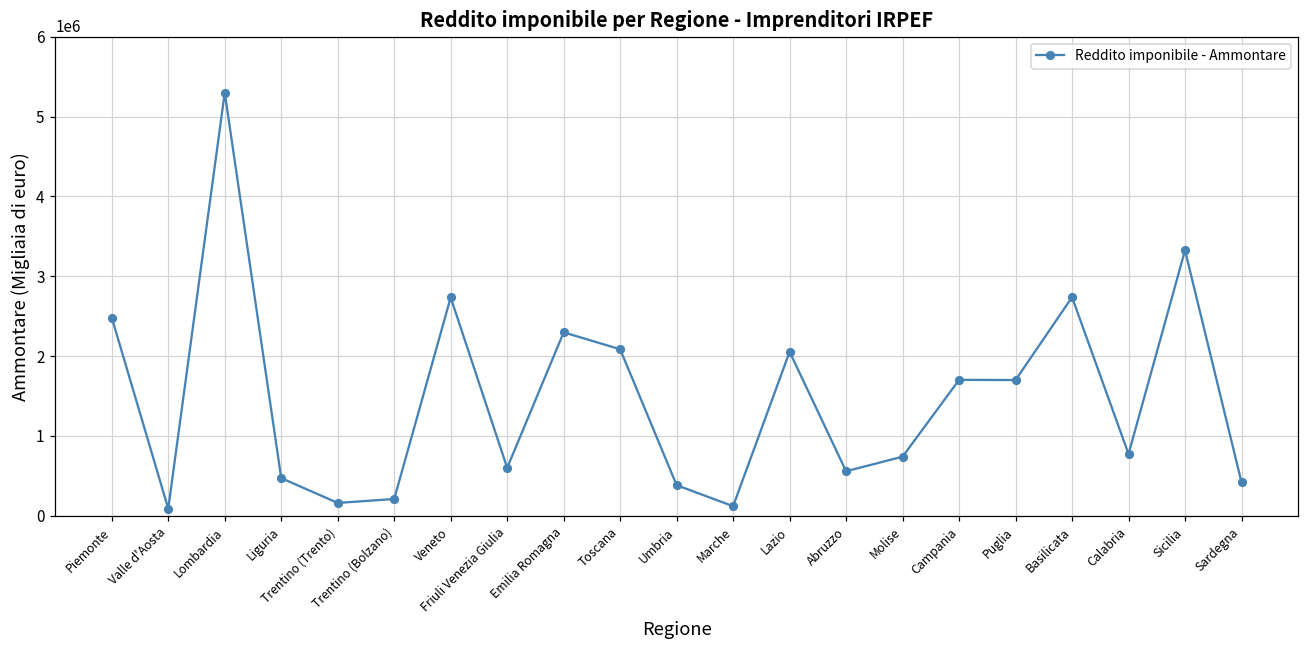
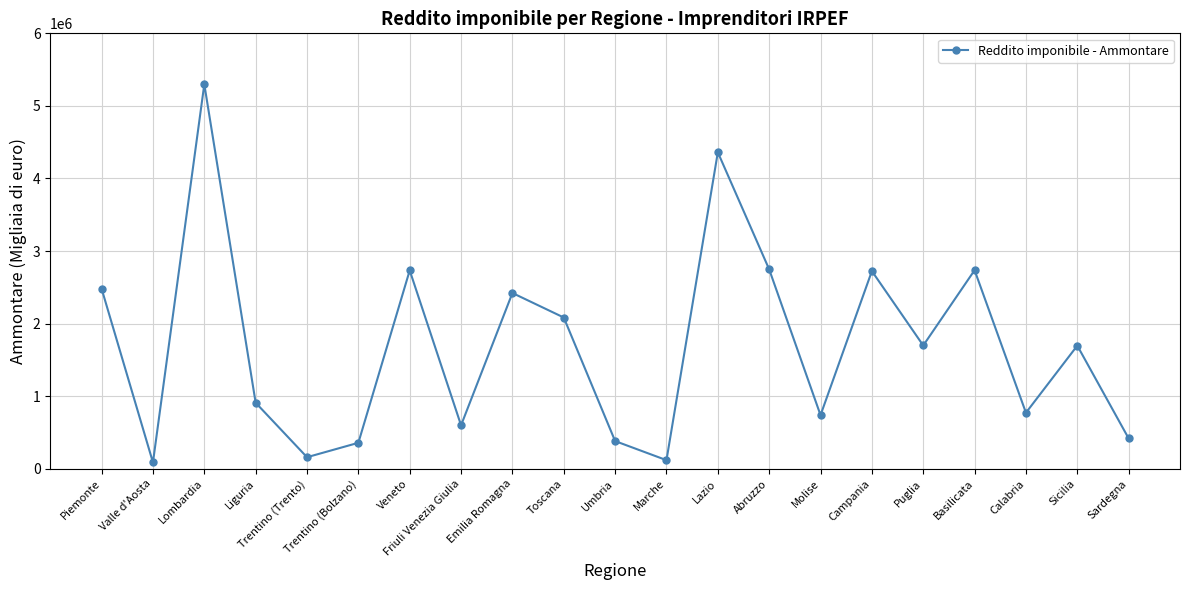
  {
    "Piemonte": 2500000,
    "Valle d'Aosta": 100000,
    "Lombardia": 5300000,
-   "Liguria": 500000,
+   "Liguria": 900000,
    "Trentino (Trento)": 200000,
-   "Trentino (Bolzano)": 200000,
+   "Trentino (Bolzano)": 400000,
    "Veneto": 2700000,
    "Friuli Venezia Giulia": 600000,
-   "Emilia Romagna": 2300000,
+   "Emilia Romagna": 2400000,
    "Toscana": 2100000,
    "Umbria": 400000,
    "Marche": 100000,
-   "Lazio": 2100000,
-   "Abruzzo": 600000,
+   "Lazio": 4400000,
+   "Abruzzo": 2700000,
    "Molise": 700000,
-   "Campania": 1700000,
+   "Campania": 2700000,
    "Puglia": 1700000,
    "Basilicata": 2700000,
    "Calabria": 800000,
-   "Sicilia": 3300000,
+   "Sicilia": 1700000,
    "Sardegna": 400000
  }
